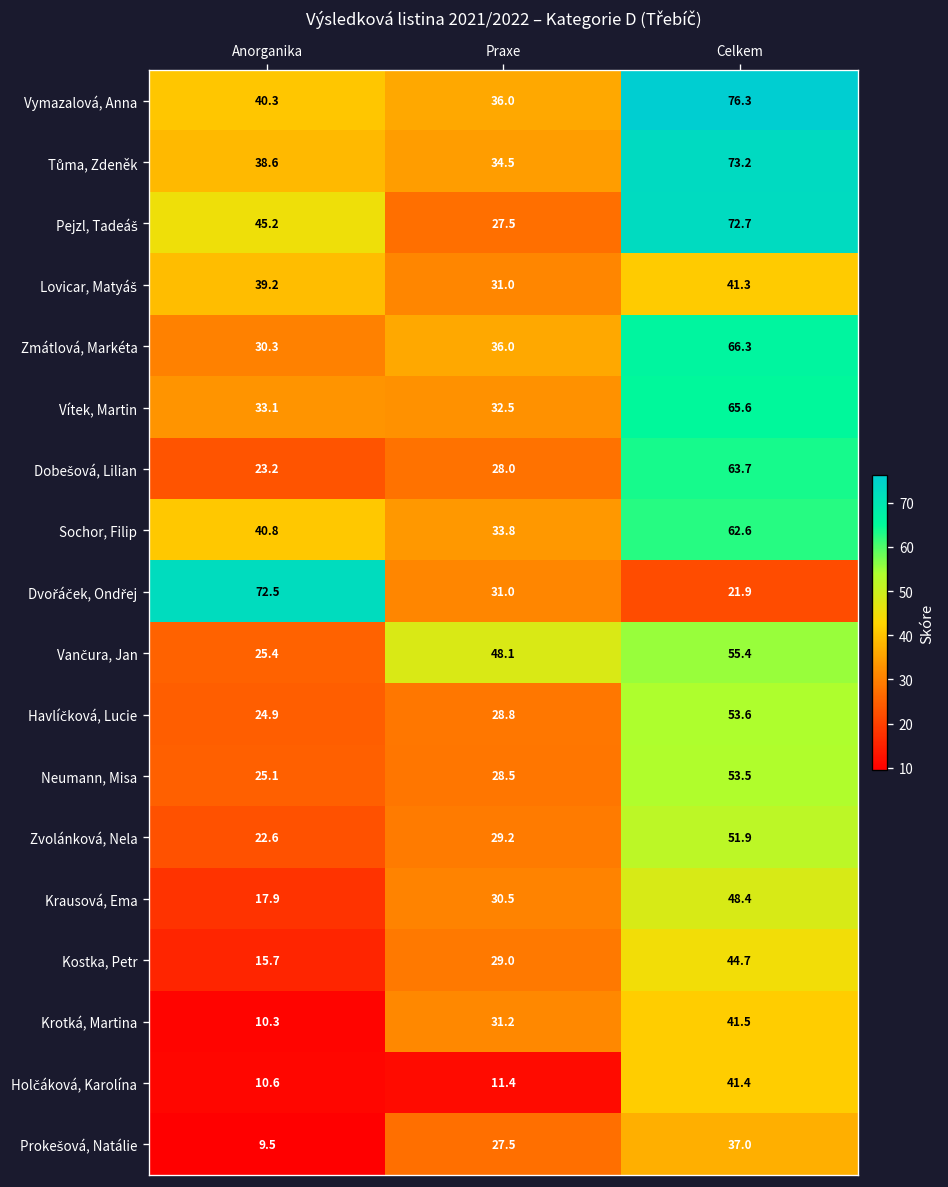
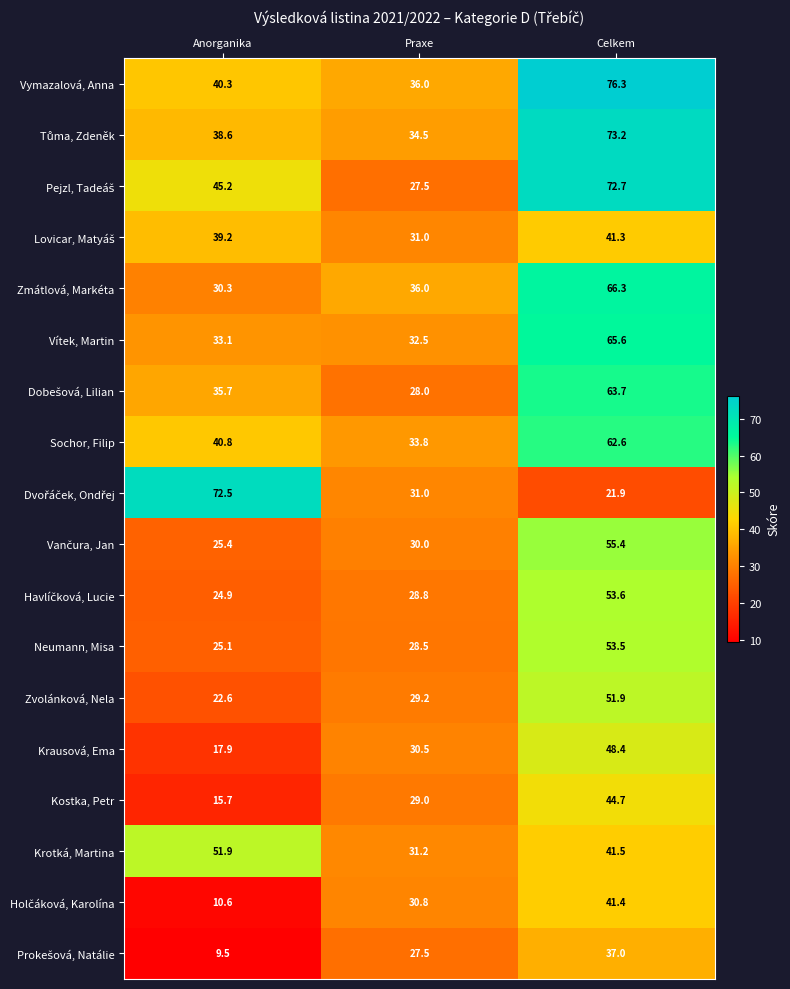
  {
    "Vymazalová, Anna": {
      "Anorganika": 40.3,
      "Praxe": 36.0,
      "Celkem": 76.3
    },
    "Tůma, Zdeněk": {
      "Anorganika": 38.6,
      "Praxe": 34.5,
      "Celkem": 73.2
    },
    "Pejzl, Tadeáš": {
      "Anorganika": 45.2,
      "Praxe": 27.5,
      "Celkem": 72.7
    },
    "Lovicar, Matyáš": {
      "Anorganika": 39.2,
      "Praxe": 31.0,
      "Celkem": 41.3
    },
    "Zmátlová, Markéta": {
      "Anorganika": 30.3,
      "Praxe": 36.0,
      "Celkem": 66.3
    },
    "Vítek, Martin": {
      "Anorganika": 33.1,
      "Praxe": 32.5,
      "Celkem": 65.6
    },
    "Dobešová, Lilian": {
-     "Anorganika": 23.2,
+     "Anorganika": 35.7,
      "Praxe": 28.0,
      "Celkem": 63.7
    },
    "Sochor, Filip": {
      "Anorganika": 40.8,
      "Praxe": 33.8,
      "Celkem": 62.6
    },
    "Dvořáček, Ondřej": {
      "Anorganika": 72.5,
      "Praxe": 31.0,
      "Celkem": 21.9
    },
    "Vančura, Jan": {
      "Anorganika": 25.4,
-     "Praxe": 48.1,
+     "Praxe": 30.0,
      "Celkem": 55.4
    },
    "Havlíčková, Lucie": {
      "Anorganika": 24.9,
      "Praxe": 28.8,
      "Celkem": 53.6
    },
    "Neumann, Misa": {
      "Anorganika": 25.1,
      "Praxe": 28.5,
      "Celkem": 53.5
    },
    "Zvolánková, Nela": {
      "Anorganika": 22.6,
      "Praxe": 29.2,
      "Celkem": 51.9
    },
    "Krausová, Ema": {
      "Anorganika": 17.9,
      "Praxe": 30.5,
      "Celkem": 48.4
    },
    "Kostka, Petr": {
      "Anorganika": 15.7,
      "Praxe": 29.0,
      "Celkem": 44.7
    },
    "Krotká, Martina": {
-     "Anorganika": 10.3,
+     "Anorganika": 51.9,
      "Praxe": 31.2,
      "Celkem": 41.5
    },
    "Holčáková, Karolína": {
      "Anorganika": 10.6,
-     "Praxe": 11.4,
+     "Praxe": 30.8,
      "Celkem": 41.4
    },
    "Prokešová, Natálie": {
      "Anorganika": 9.5,
      "Praxe": 27.5,
      "Celkem": 37.0
    }
  }
